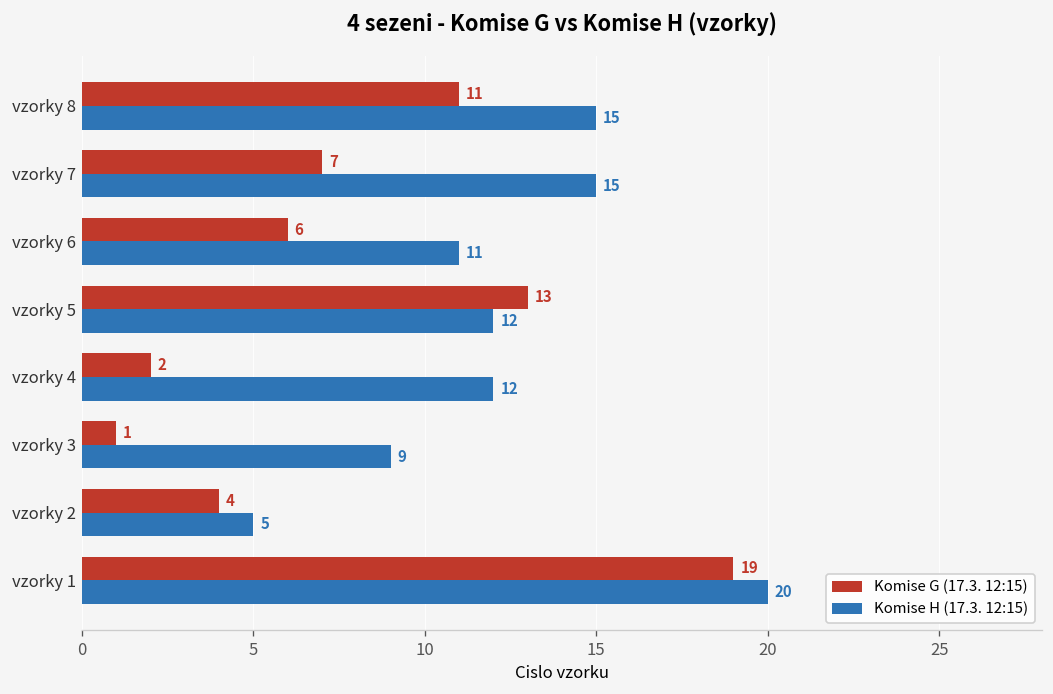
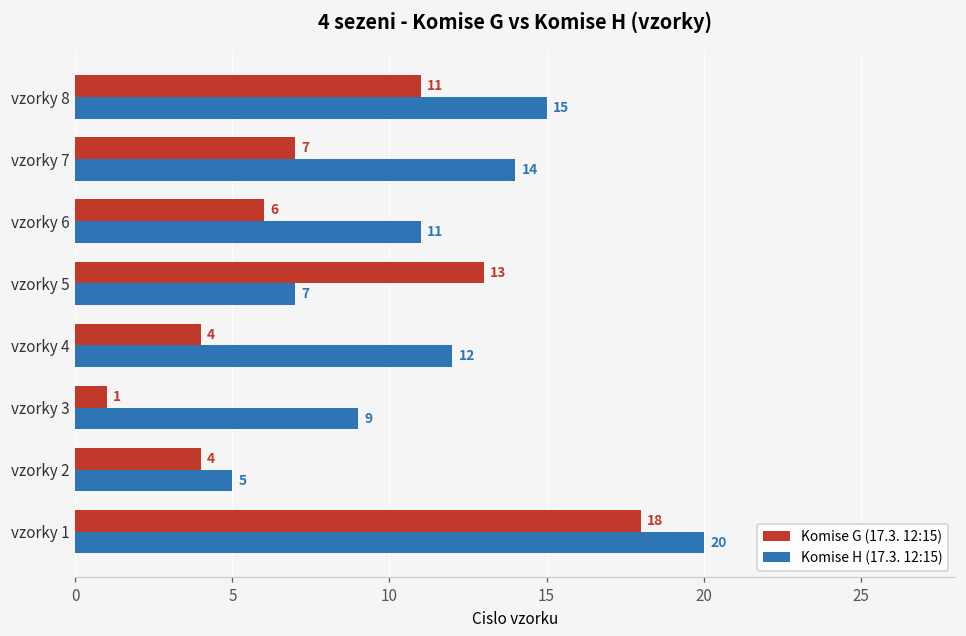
  {
    "Komise G (17.3. 12:15)": {
      "vzorky 8": 11,
      "vzorky 7": 7,
      "vzorky 6": 6,
      "vzorky 5": 13,
-     "vzorky 4": 2,
+     "vzorky 4": 4,
      "vzorky 3": 1,
      "vzorky 2": 4,
-     "vzorky 1": 19
+     "vzorky 1": 18
    },
    "Komise H (17.3. 12:15)": {
      "vzorky 8": 15,
-     "vzorky 7": 15,
+     "vzorky 7": 14,
      "vzorky 6": 11,
-     "vzorky 5": 12,
+     "vzorky 5": 7,
      "vzorky 4": 12,
      "vzorky 3": 9,
      "vzorky 2": 5,
      "vzorky 1": 20
    }
  }
